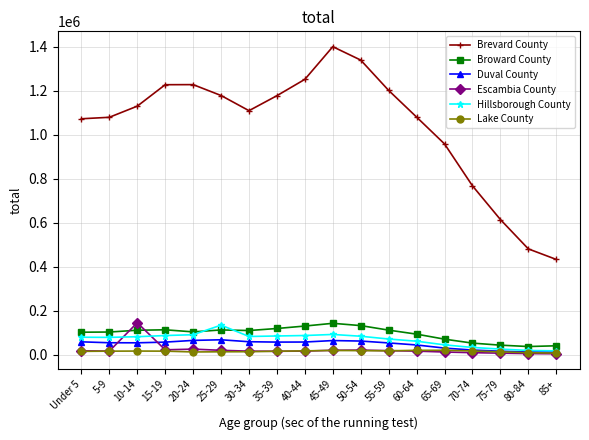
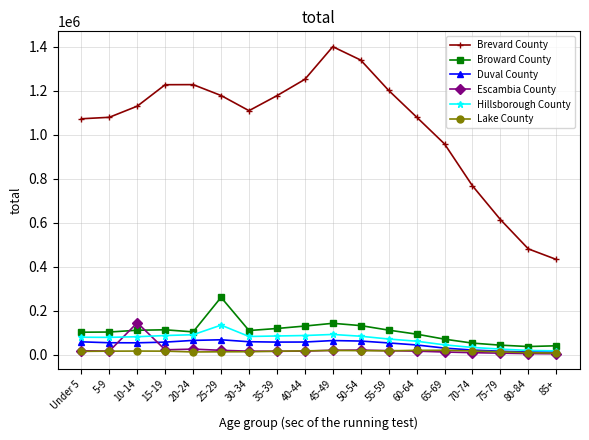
  {
    "Brevard County": {
      "Under 5": 1070000,
      "5-9": 1080000,
      "10-14": 1130000,
      "15-19": 1230000,
      "20-24": 1230000,
      "25-29": 1180000,
      "30-34": 1110000,
      "35-39": 1180000,
      "40-44": 1250000,
      "45-49": 1400000,
      "50-54": 1340000,
      "55-59": 1200000,
      "60-64": 1080000,
      "65-69": 960000,
      "70-74": 770000,
      "75-79": 620000,
      "80-84": 480000,
      "85+": 430000
    },
    "Broward County": {
      "Under 5": 100000,
      "5-9": 100000,
      "10-14": 110000,
      "15-19": 110000,
      "20-24": 100000,
-     "25-29": 110000,
+     "25-29": 260000,
      "30-34": 110000,
      "35-39": 120000,
      "40-44": 130000,
      "45-49": 140000,
      "50-54": 130000,
      "55-59": 110000,
      "60-64": 90000,
      "65-69": 70000,
      "70-74": 50000,
      "75-79": 40000,
      "80-84": 40000,
      "85+": 40000
    },
    "Duval County": {
      "Under 5": 60000,
      "5-9": 60000,
      "10-14": 60000,
      "15-19": 60000,
      "20-24": 70000,
      "25-29": 70000,
      "30-34": 60000,
      "35-39": 60000,
      "40-44": 60000,
      "45-49": 70000,
      "50-54": 60000,
      "55-59": 50000,
      "60-64": 50000
    },
    "Escambia County": {
      "10-14": 150000,
      "20-24": 30000
    },
    "Hillsborough County": {
      "Under 5": 80000,
      "5-9": 80000,
      "10-14": 80000,
      "15-19": 90000,
      "20-24": 90000,
      "25-29": 140000,
      "30-34": 80000,
      "35-39": 90000,
      "40-44": 90000,
      "45-49": 90000,
      "50-54": 80000,
      "55-59": 70000,
      "60-64": 60000,
      "65-69": 50000
    },
    "Lake County": {
      "10-14": 20000,
      "20-24": 10000
    }
  }
